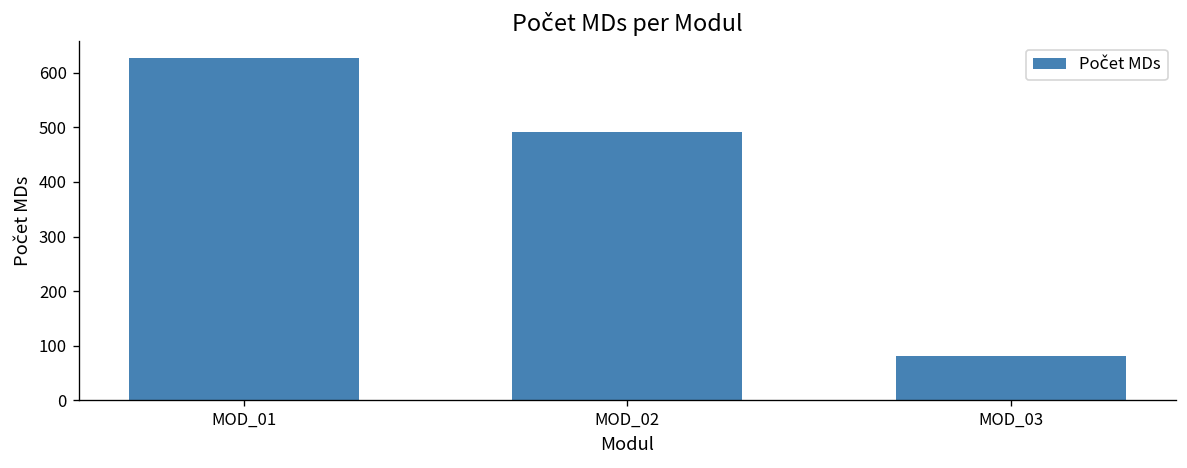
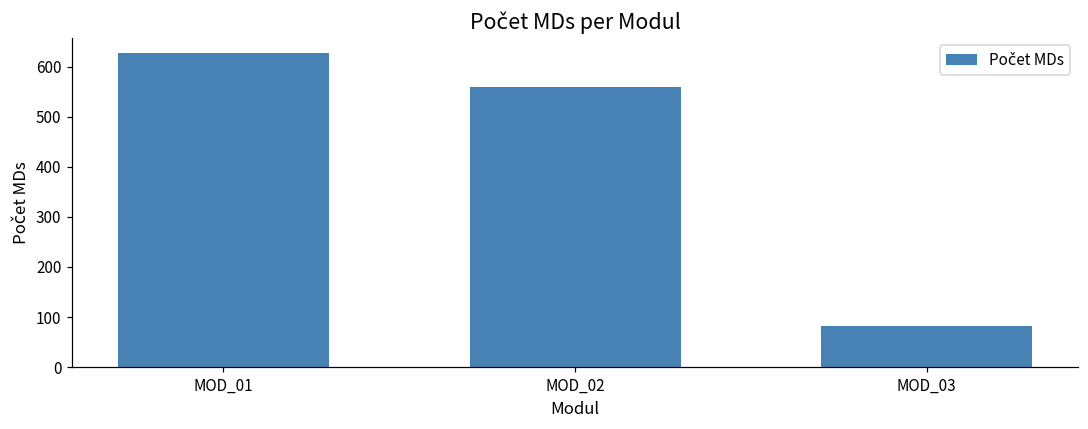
  {
    "MOD_01": 630,
-   "MOD_02": 490,
+   "MOD_02": 560,
    "MOD_03": 80
  }
